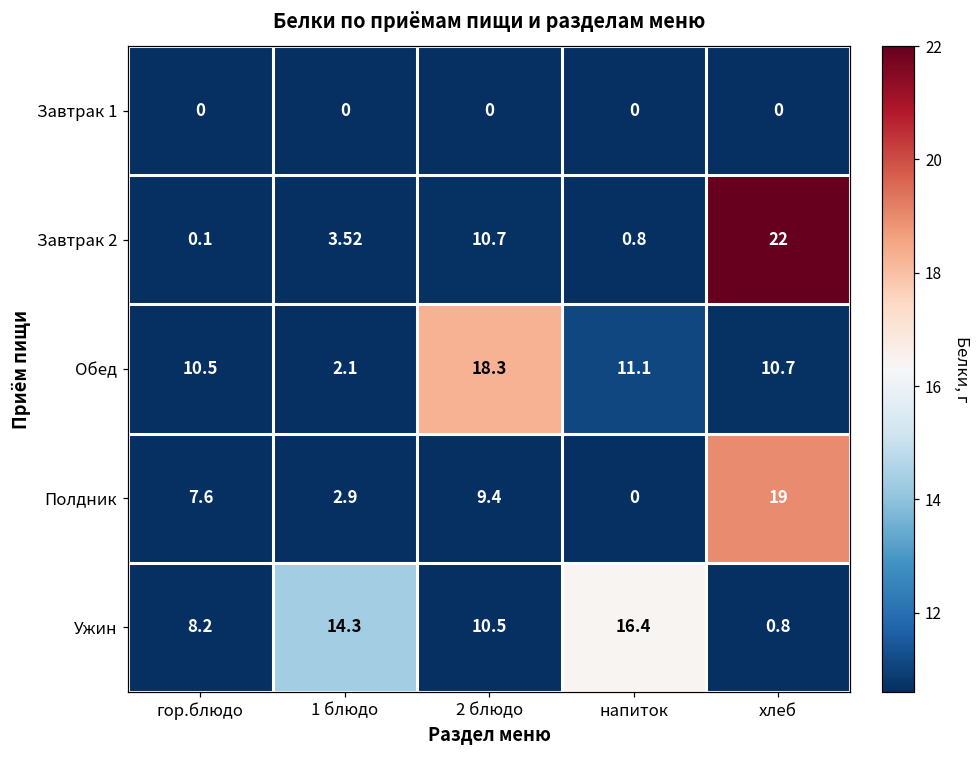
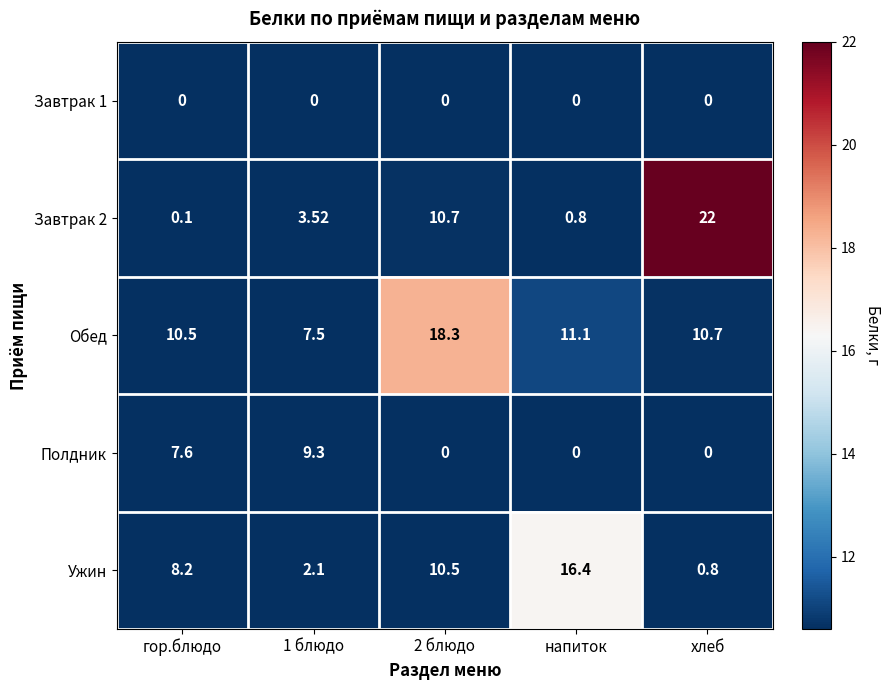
  {
    "Завтрак 1": {
      "гор.блюдо": 0,
      "1 блюдо": 0,
      "2 блюдо": 0,
      "напиток": 0,
      "хлеб": 0
    },
    "Завтрак 2": {
      "гор.блюдо": 0.1,
      "1 блюдо": 3.52,
      "2 блюдо": 10.7,
      "напиток": 0.8,
      "хлеб": 22
    },
    "Обед": {
      "гор.блюдо": 10.5,
-     "1 блюдо": 2.1,
+     "1 блюдо": 7.5,
      "2 блюдо": 18.3,
      "напиток": 11.1,
      "хлеб": 10.7
    },
    "Полдник": {
      "гор.блюдо": 7.6,
-     "1 блюдо": 2.9,
-     "2 блюдо": 9.4,
+     "1 блюдо": 9.3,
+     "2 блюдо": 0,
      "напиток": 0,
-     "хлеб": 19
+     "хлеб": 0
    },
    "Ужин": {
      "гор.блюдо": 8.2,
-     "1 блюдо": 14.3,
+     "1 блюдо": 2.1,
      "2 блюдо": 10.5,
      "напиток": 16.4,
      "хлеб": 0.8
    }
  }
